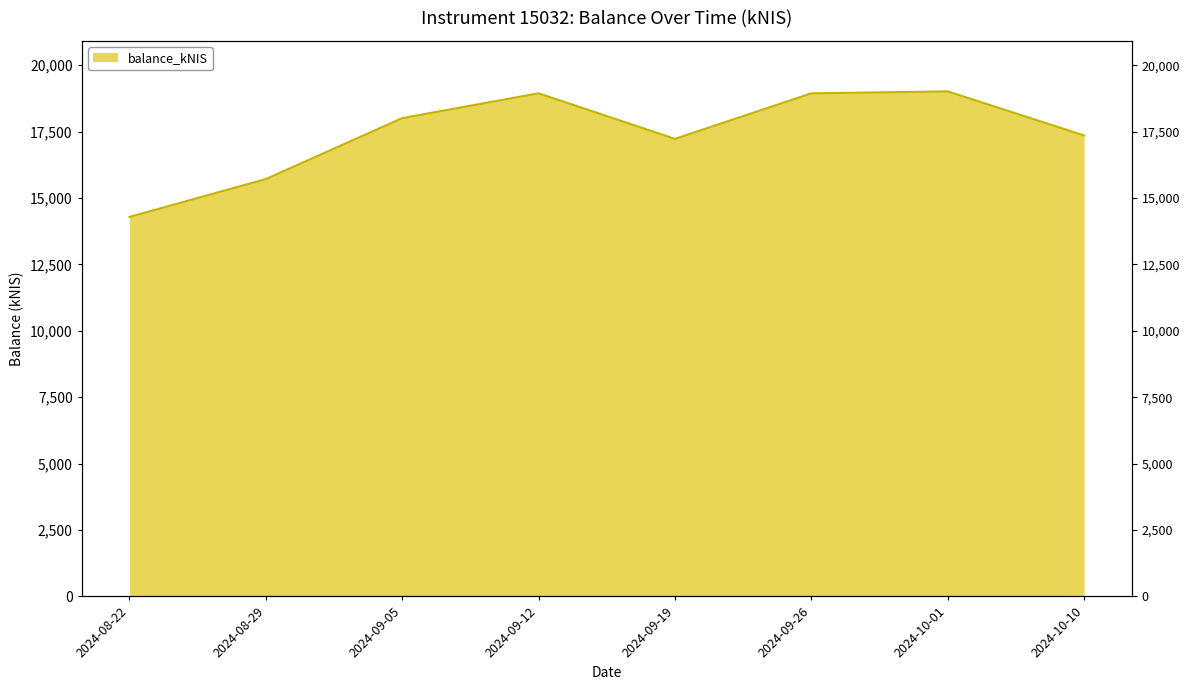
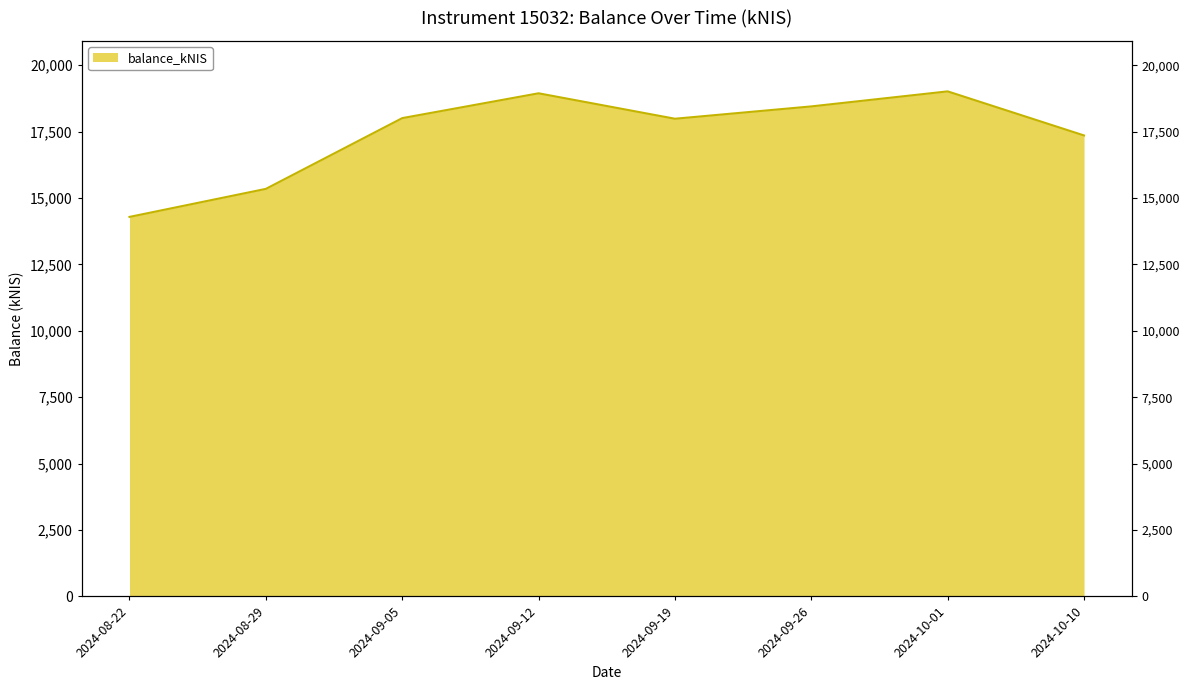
  {
    "2024-08-22": "14,300",
-   "2024-08-29": "15,700",
+   "2024-08-29": "15,300",
    "2024-09-05": "18,000",
    "2024-09-12": "18,900",
-   "2024-09-19": "17,200",
-   "2024-09-26": "18,900",
+   "2024-09-19": "18,000",
+   "2024-09-26": "18,500",
    "2024-10-01": "19,000",
    "2024-10-10": "17,400"
  }
